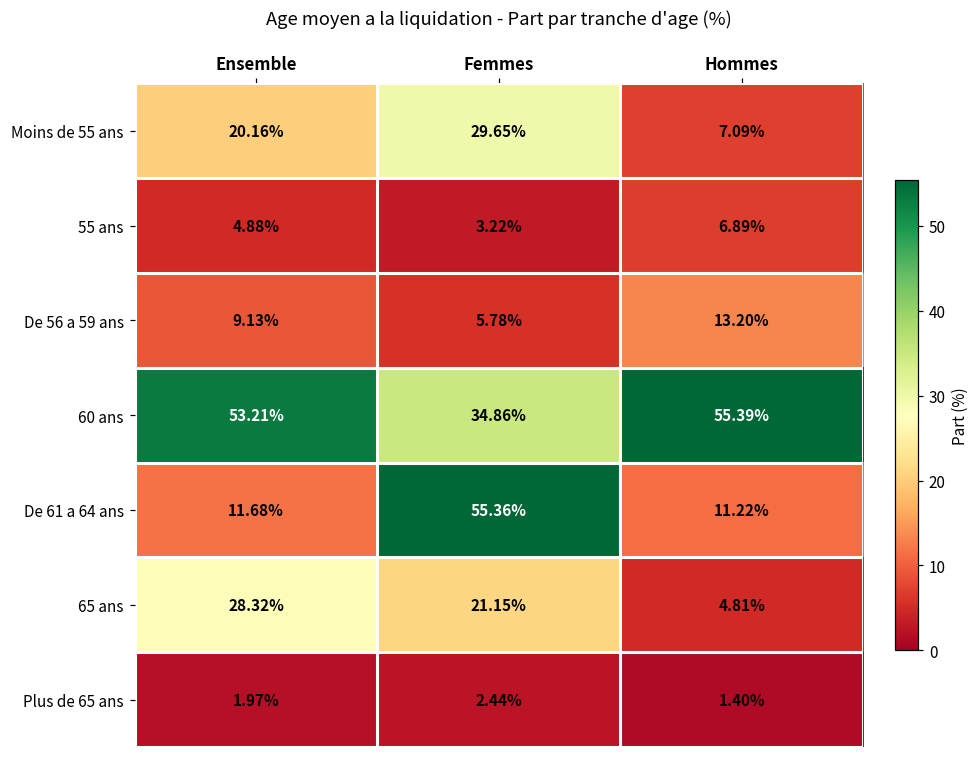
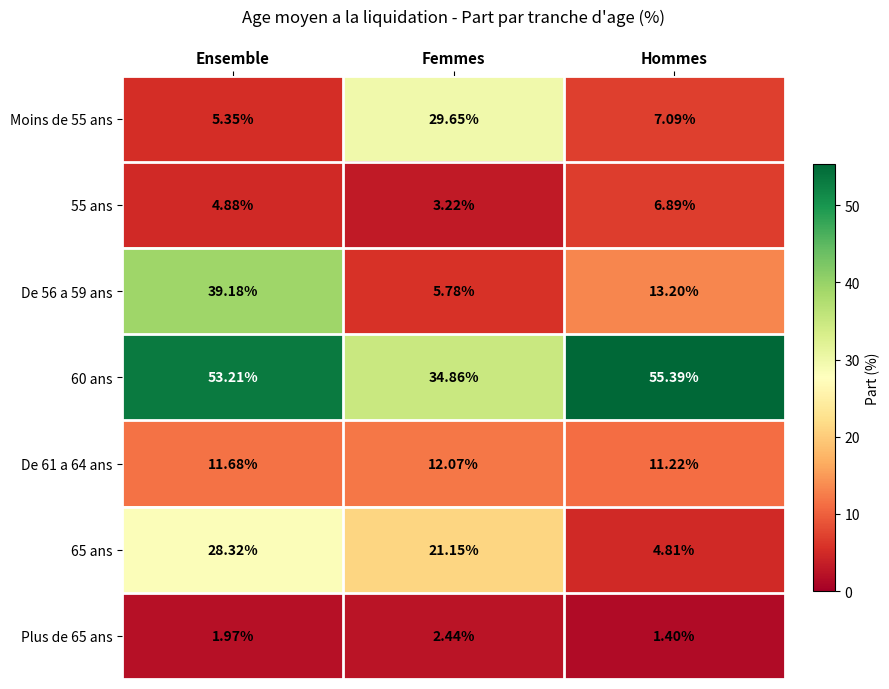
  {
    "Moins de 55 ans": {
-     "Ensemble": "20.16%",
+     "Ensemble": "5.35%",
      "Femmes": "29.65%",
      "Hommes": "7.09%"
    },
    "55 ans": {
      "Ensemble": "4.88%",
      "Femmes": "3.22%",
      "Hommes": "6.89%"
    },
    "De 56 a 59 ans": {
-     "Ensemble": "9.13%",
+     "Ensemble": "39.18%",
      "Femmes": "5.78%",
      "Hommes": "13.20%"
    },
    "60 ans": {
      "Ensemble": "53.21%",
      "Femmes": "34.86%",
      "Hommes": "55.39%"
    },
    "De 61 a 64 ans": {
      "Ensemble": "11.68%",
-     "Femmes": "55.36%",
+     "Femmes": "12.07%",
      "Hommes": "11.22%"
    },
    "65 ans": {
      "Ensemble": "28.32%",
      "Femmes": "21.15%",
      "Hommes": "4.81%"
    },
    "Plus de 65 ans": {
      "Ensemble": "1.97%",
      "Femmes": "2.44%",
      "Hommes": "1.40%"
    }
  }
